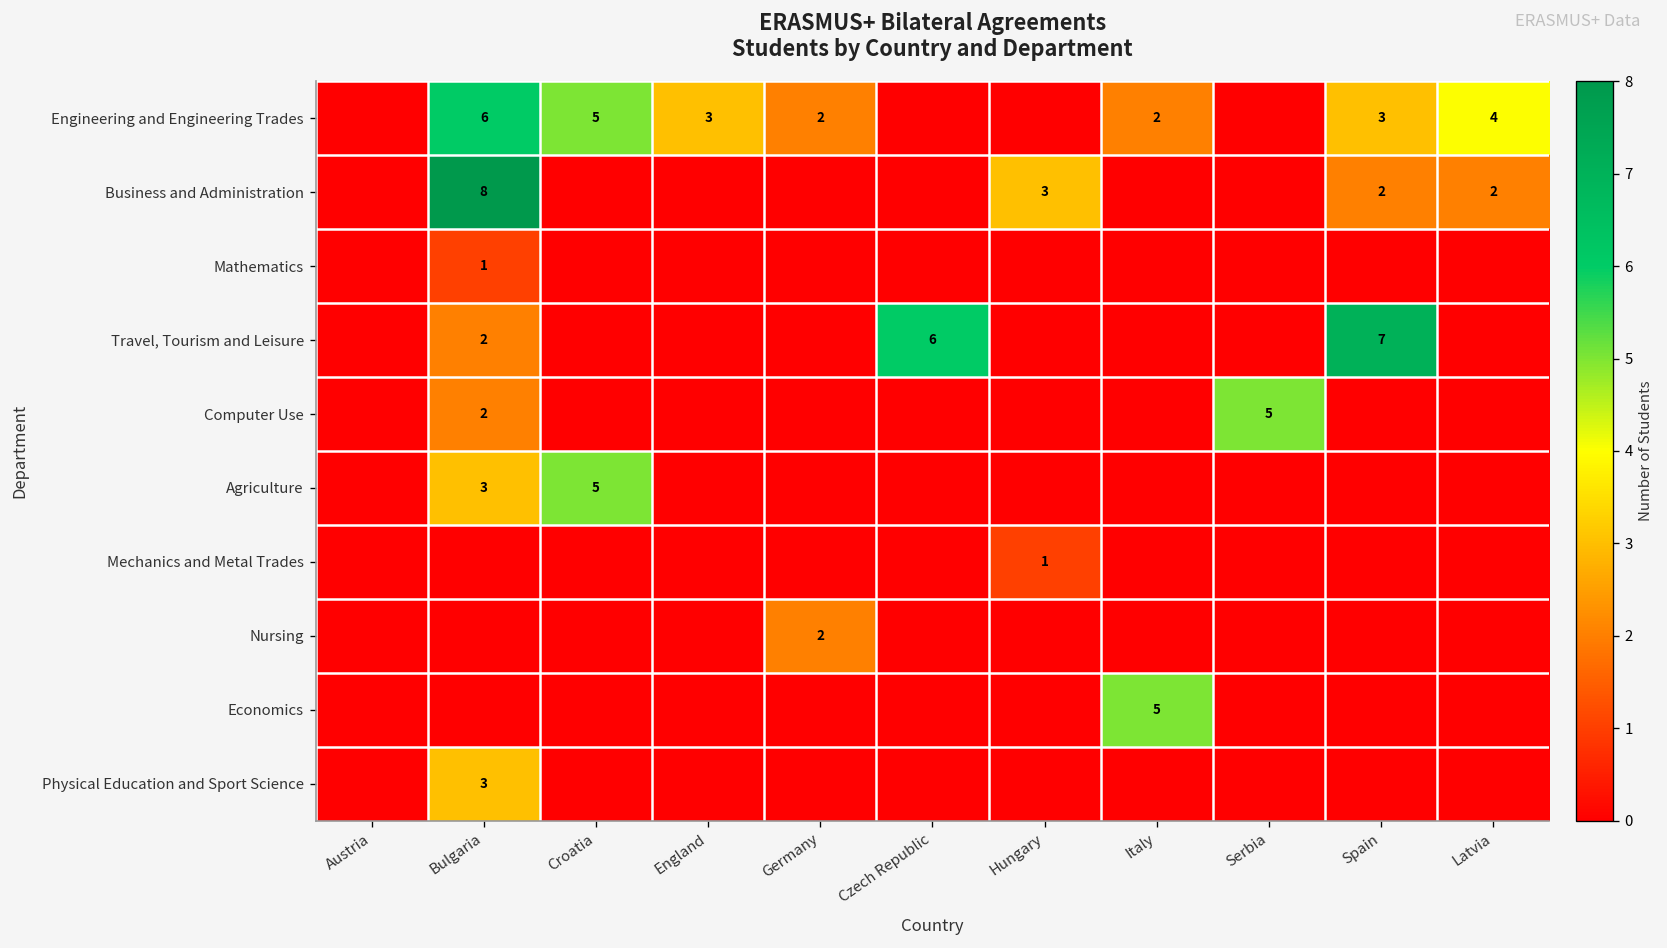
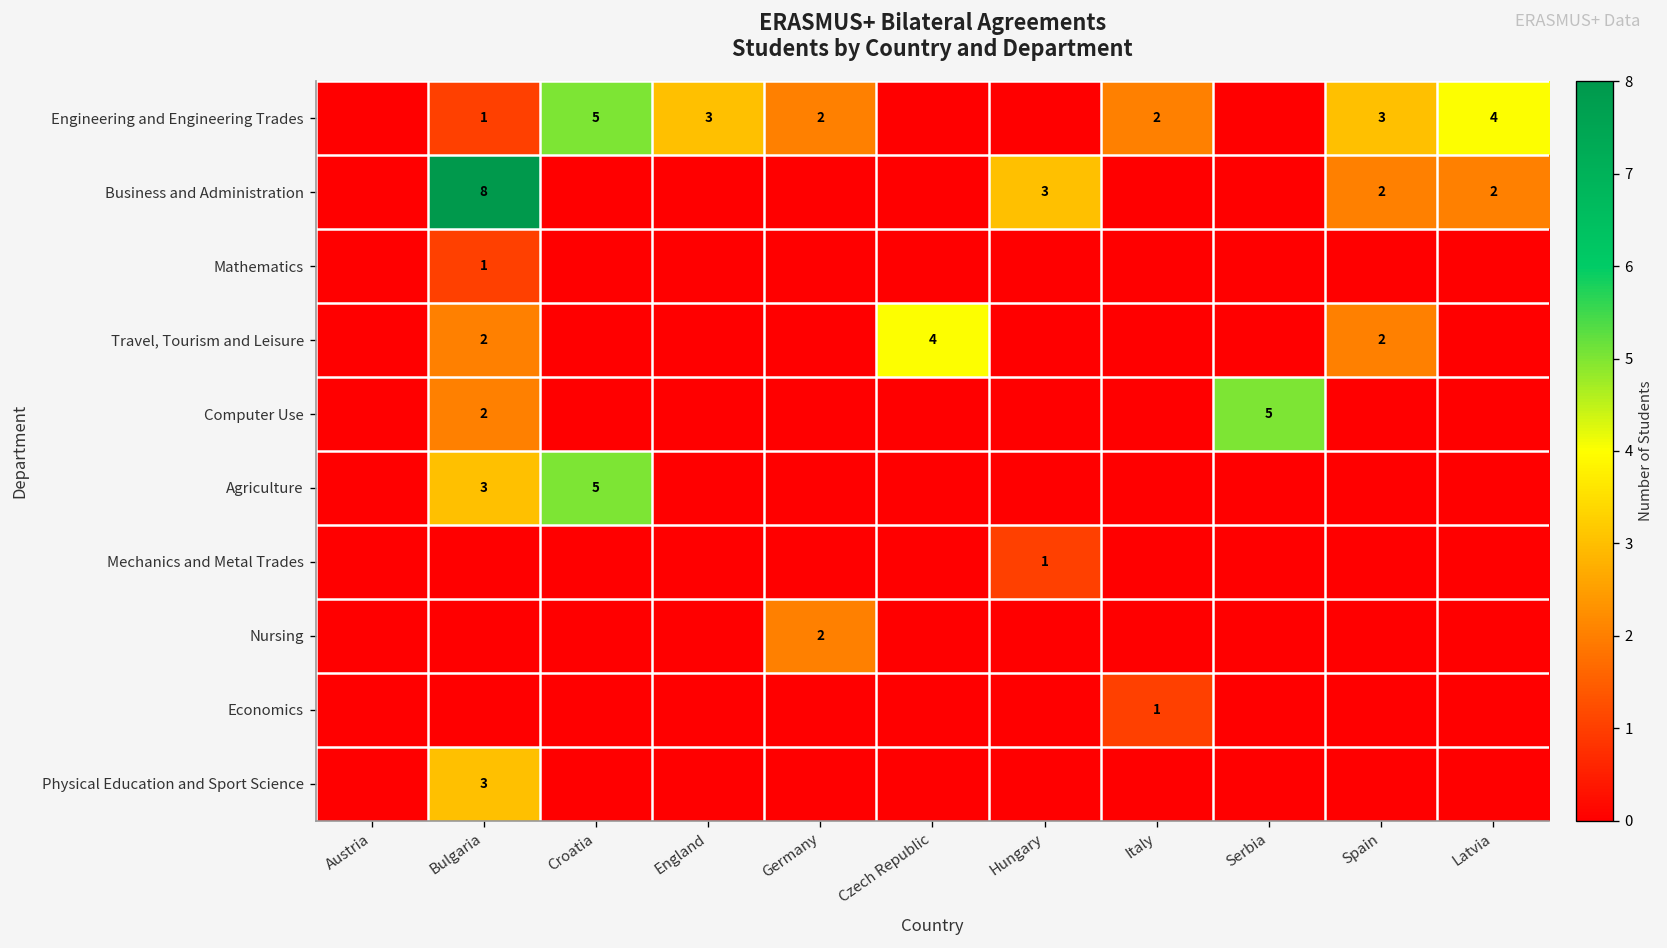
  {
    "Engineering and Engineering Trades": {
-     "Bulgaria": 6,
+     "Bulgaria": 1,
      "Croatia": 5,
      "England": 3,
      "Germany": 2,
      "Italy": 2,
      "Spain": 3,
      "Latvia": 4
    },
    "Business and Administration": {
      "Bulgaria": 8,
      "Hungary": 3,
      "Spain": 2,
      "Latvia": 2
    },
    "Mathematics": {
      "Bulgaria": 1
    },
    "Travel, Tourism and Leisure": {
      "Bulgaria": 2,
-     "Czech Republic": 6,
-     "Spain": 7
+     "Czech Republic": 4,
+     "Spain": 2
    },
    "Computer Use": {
      "Bulgaria": 2,
      "Serbia": 5
    },
    "Agriculture": {
      "Bulgaria": 3,
      "Croatia": 5
    },
    "Mechanics and Metal Trades": {
      "Hungary": 1
    },
    "Nursing": {
      "Germany": 2
    },
    "Economics": {
-     "Italy": 5
+     "Italy": 1
    },
    "Physical Education and Sport Science": {
      "Bulgaria": 3
    }
  }
